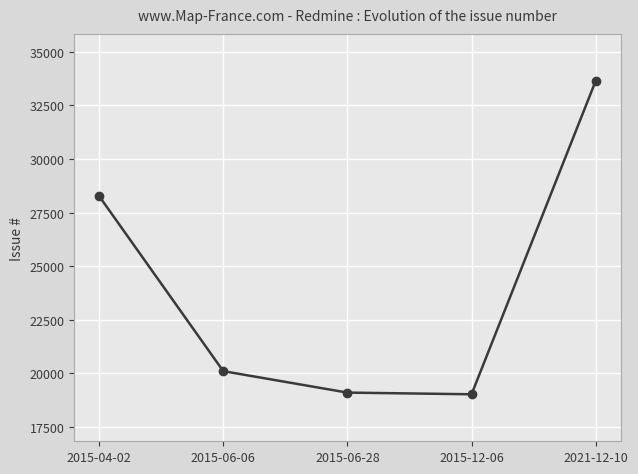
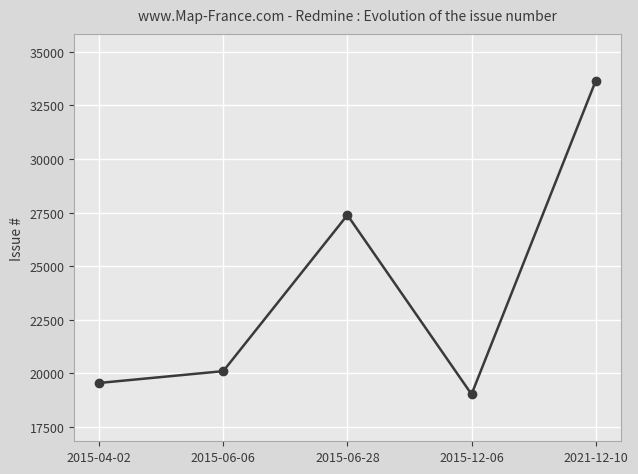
  {
-   "2015-04-02": 28300,
+   "2015-04-02": 19500,
    "2015-06-06": 20100,
-   "2015-06-28": 19100,
+   "2015-06-28": 27400,
    "2015-12-06": 19000,
    "2021-12-10": 33600
  }
